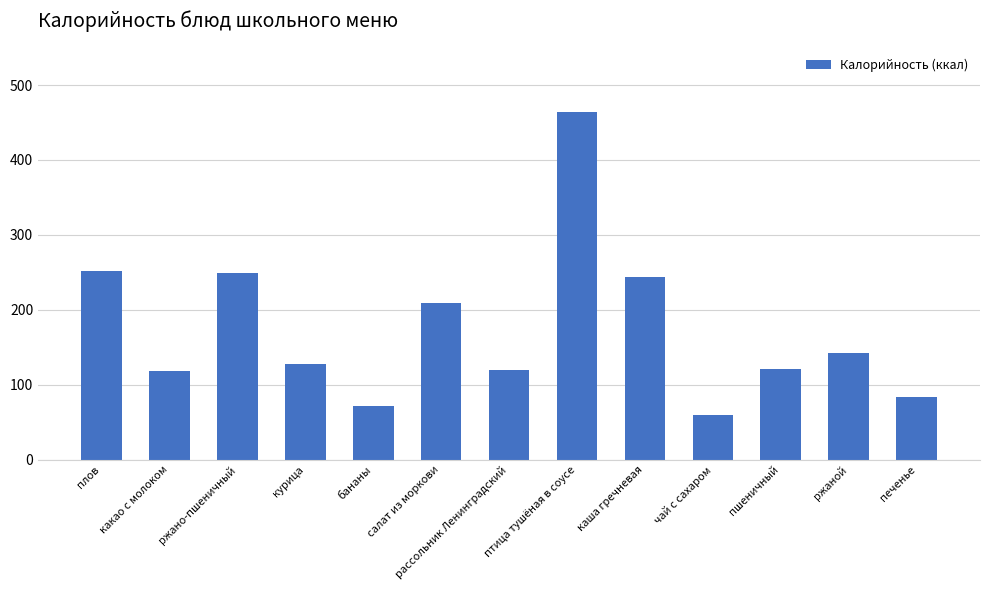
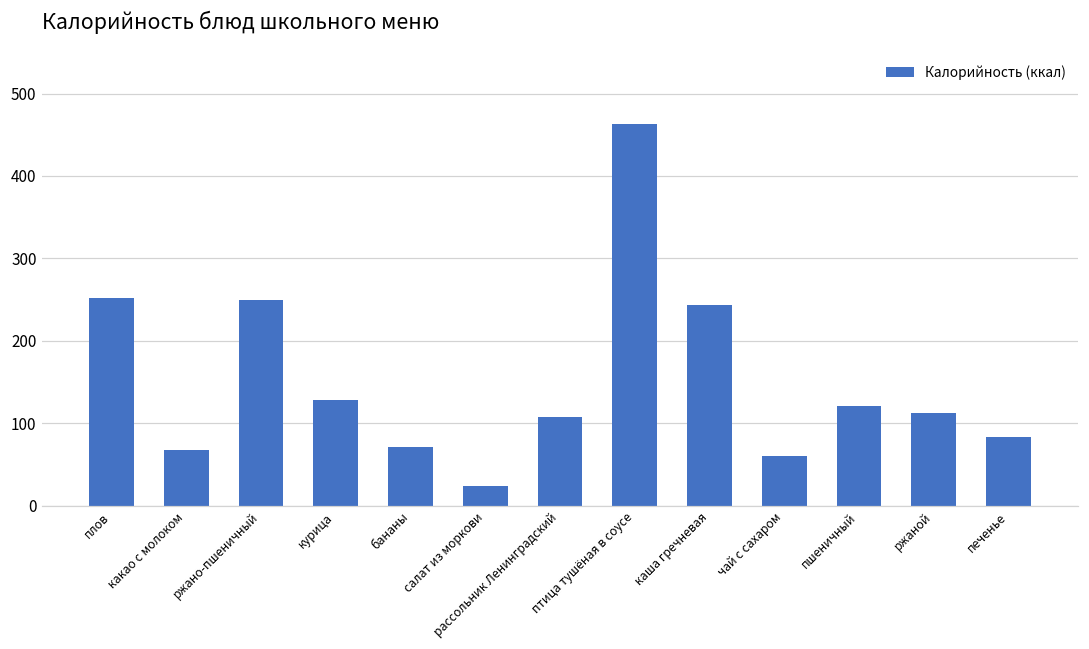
  {
    "плов": 250,
-   "какао с молоком": 120,
+   "какао с молоком": 70,
    "ржано-пшеничный": 250,
    "курица": 130,
    "бананы": 70,
-   "салат из моркови": 210,
-   "рассольник Ленинградский": 120,
+   "салат из моркови": 20,
+   "рассольник Ленинградский": 110,
    "птица тушёная в соусе": 460,
    "каша гречневая": 240,
    "чай с сахаром": 60,
    "пшеничный": 120,
-   "ржаной": 140,
+   "ржаной": 110,
    "печенье": 80
  }
